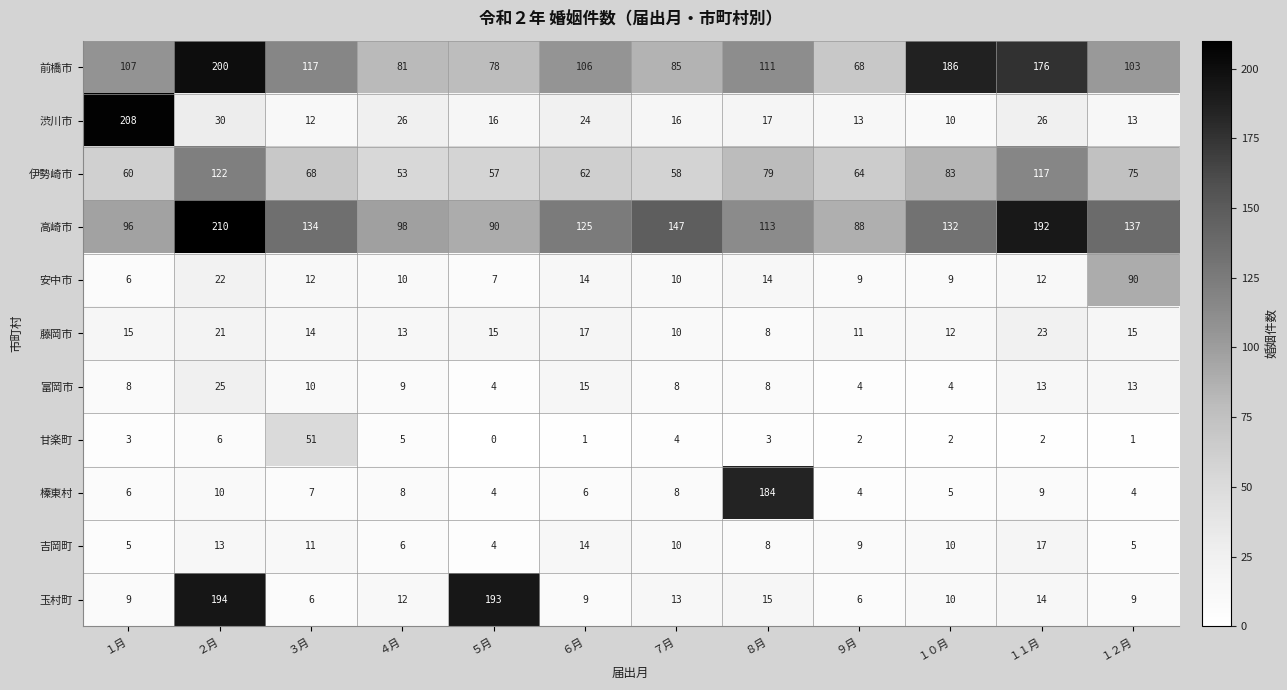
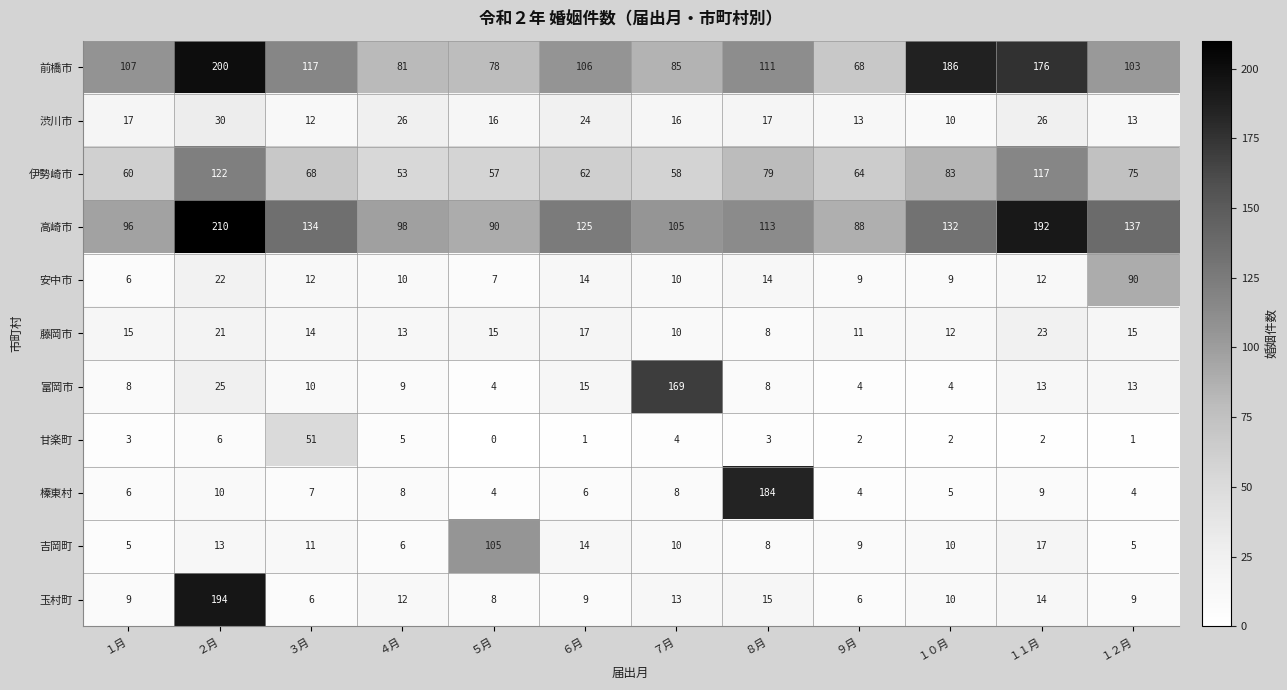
  {
    "前橋市": {
      "１月": 107,
      "２月": 200,
      "３月": 117,
      "４月": 81,
      "５月": 78,
      "６月": 106,
      "７月": 85,
      "８月": 111,
      "９月": 68,
      "１０月": 186,
      "１１月": 176,
      "１２月": 103
    },
    "渋川市": {
-     "１月": 208,
+     "１月": 17,
      "２月": 30,
      "３月": 12,
      "４月": 26,
      "５月": 16,
      "６月": 24,
      "７月": 16,
      "８月": 17,
      "９月": 13,
      "１０月": 10,
      "１１月": 26,
      "１２月": 13
    },
    "伊勢崎市": {
      "１月": 60,
      "２月": 122,
      "３月": 68,
      "４月": 53,
      "５月": 57,
      "６月": 62,
      "７月": 58,
      "８月": 79,
      "９月": 64,
      "１０月": 83,
      "１１月": 117,
      "１２月": 75
    },
    "高崎市": {
      "１月": 96,
      "２月": 210,
      "３月": 134,
      "４月": 98,
      "５月": 90,
      "６月": 125,
-     "７月": 147,
+     "７月": 105,
      "８月": 113,
      "９月": 88,
      "１０月": 132,
      "１１月": 192,
      "１２月": 137
    },
    "安中市": {
      "１月": 6,
      "２月": 22,
      "３月": 12,
      "４月": 10,
      "５月": 7,
      "６月": 14,
      "７月": 10,
      "８月": 14,
      "９月": 9,
      "１０月": 9,
      "１１月": 12,
      "１２月": 90
    },
    "藤岡市": {
      "１月": 15,
      "２月": 21,
      "３月": 14,
      "４月": 13,
      "５月": 15,
      "６月": 17,
      "７月": 10,
      "８月": 8,
      "９月": 11,
      "１０月": 12,
      "１１月": 23,
      "１２月": 15
    },
    "富岡市": {
      "１月": 8,
      "２月": 25,
      "３月": 10,
      "４月": 9,
      "５月": 4,
      "６月": 15,
-     "７月": 8,
+     "７月": 169,
      "８月": 8,
      "９月": 4,
      "１０月": 4,
      "１１月": 13,
      "１２月": 13
    },
    "甘楽町": {
      "１月": 3,
      "２月": 6,
      "３月": 51,
      "４月": 5,
      "５月": 0,
      "６月": 1,
      "７月": 4,
      "８月": 3,
      "９月": 2,
      "１０月": 2,
      "１１月": 2,
      "１２月": 1
    },
    "榛東村": {
      "１月": 6,
      "２月": 10,
      "３月": 7,
      "４月": 8,
      "５月": 4,
      "６月": 6,
      "７月": 8,
      "８月": 184,
      "９月": 4,
      "１０月": 5,
      "１１月": 9,
      "１２月": 4
    },
    "吉岡町": {
      "１月": 5,
      "２月": 13,
      "３月": 11,
      "４月": 6,
-     "５月": 4,
+     "５月": 105,
      "６月": 14,
      "７月": 10,
      "８月": 8,
      "９月": 9,
      "１０月": 10,
      "１１月": 17,
      "１２月": 5
    },
    "玉村町": {
      "１月": 9,
      "２月": 194,
      "３月": 6,
      "４月": 12,
-     "５月": 193,
+     "５月": 8,
      "６月": 9,
      "７月": 13,
      "８月": 15,
      "９月": 6,
      "１０月": 10,
      "１１月": 14,
      "１２月": 9
    }
  }
